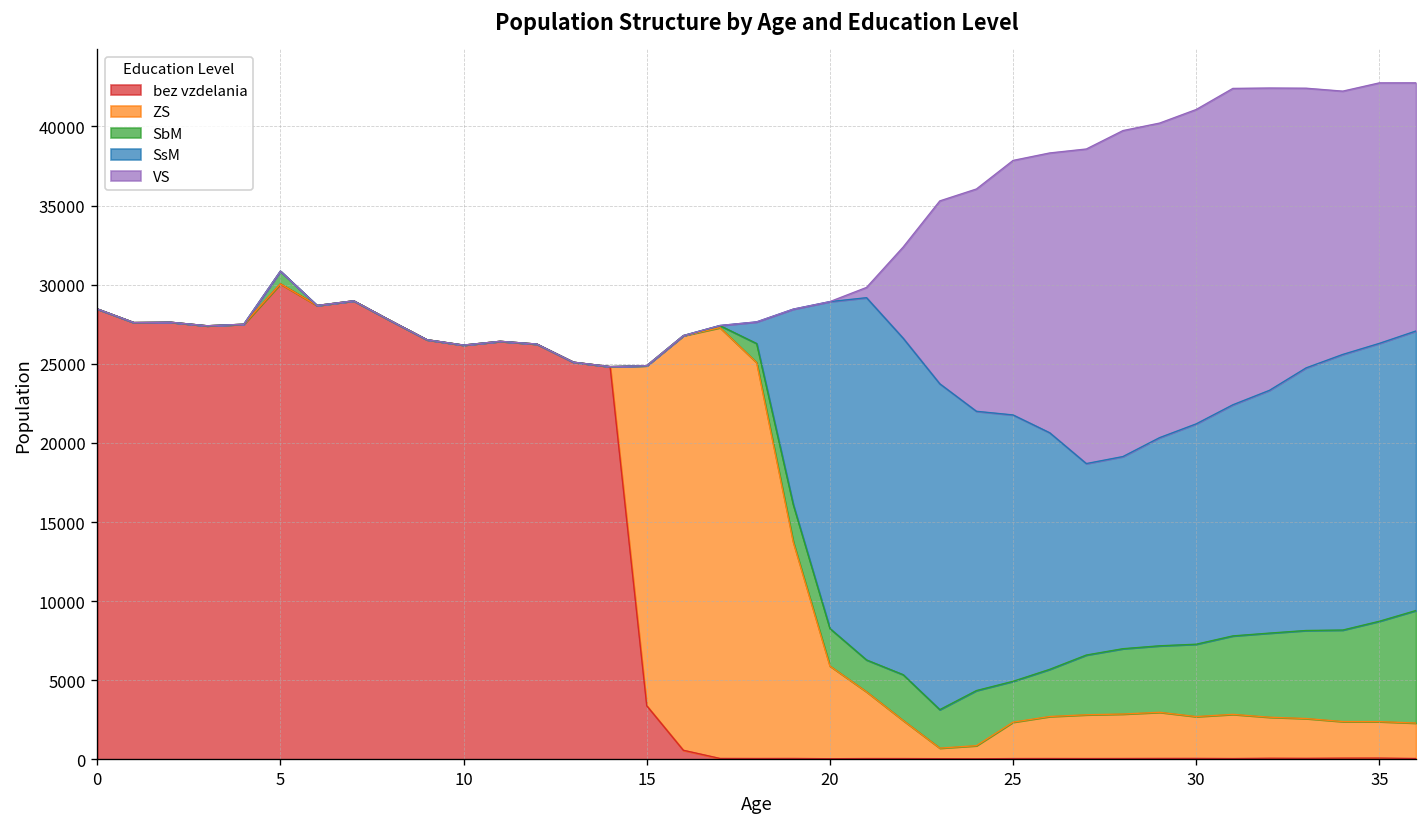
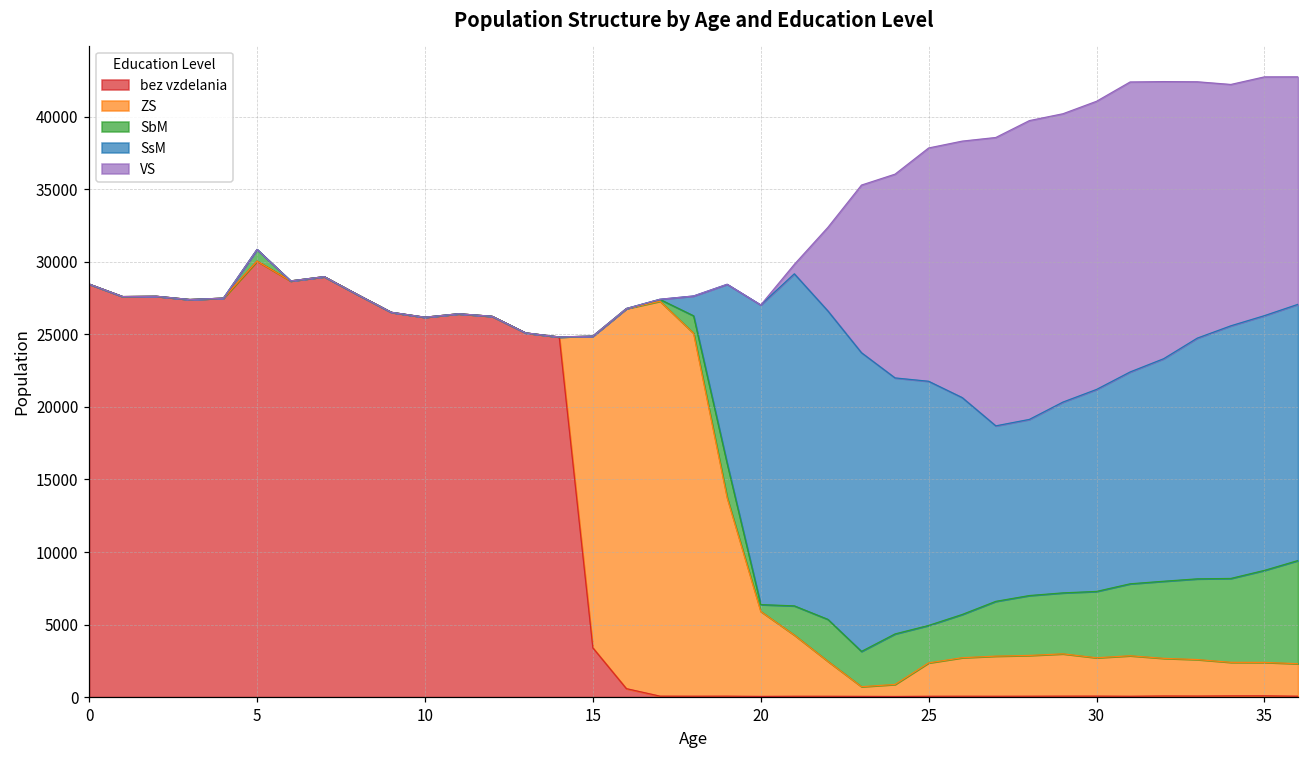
  {
    "bez vzdelania": {
      "15": 3400,
      "20": 0,
      "25": 100,
      "30": 100,
      "35": 100
    },
    "ZS": {
      "20": 5900,
      "25": 2300,
      "30": 2600,
      "35": 2300
    },
    "SbM": {
-     "20": 2400,
+     "20": 500,
      "25": 2600,
      "30": 4600,
      "35": 6300
    },
    "SsM": {
      "25": 16800,
      "30": 13900,
      "35": 17600
    },
    "VS": {
      "25": 16100,
      "30": 19900,
      "35": 16500
    }
  }
